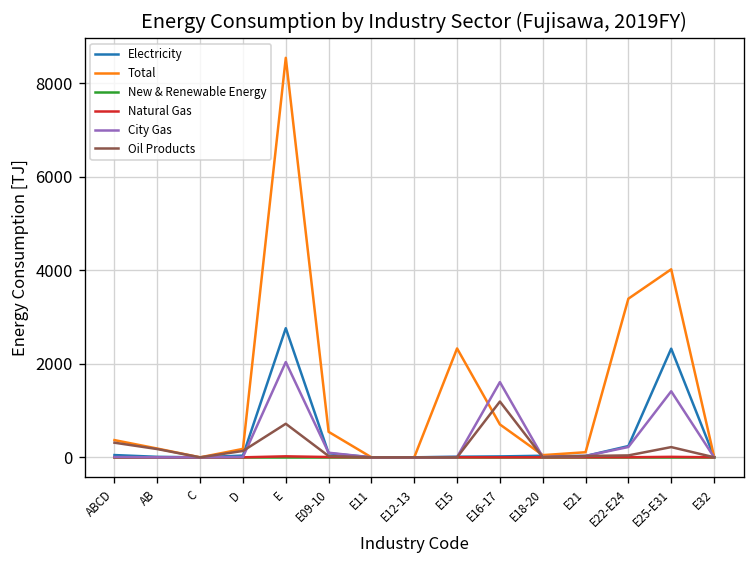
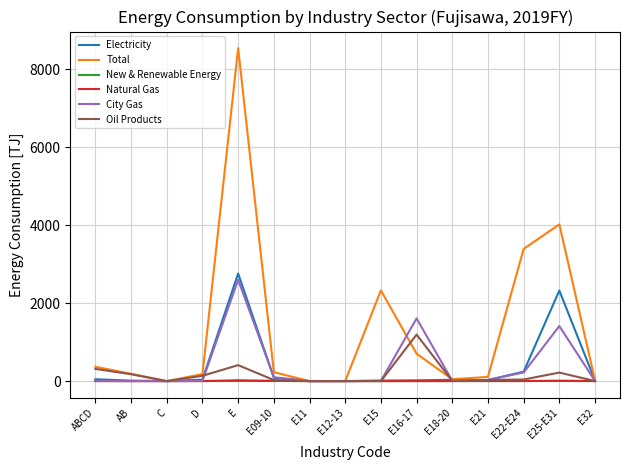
  {
    "Electricity": {
      "E": 2800,
      "E25-E31": 2300
    },
    "Total": {
      "E": 8500,
-     "E09-10": 500,
+     "E09-10": 200,
      "E15": 2300,
      "E16-17": 700,
      "E21": 100,
      "E22-E24": 3400,
      "E25-E31": 4000
    },
    "City Gas": {
-     "E": 2000,
+     "E": 2600,
      "E16-17": 1600,
      "E25-E31": 1400
    },
    "Oil Products": {
-     "E": 700,
+     "E": 400,
      "E16-17": 1200,
      "E25-E31": 200
    }
  }
